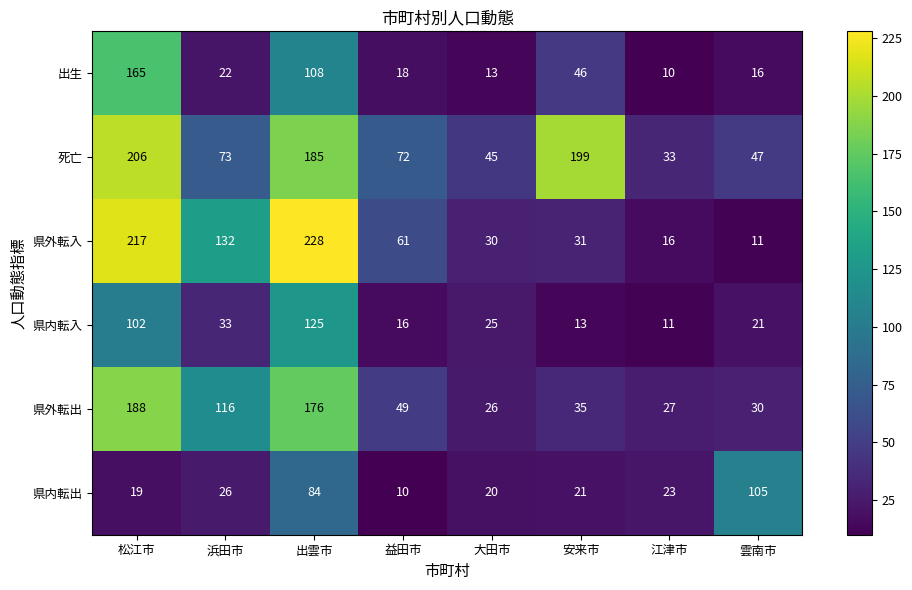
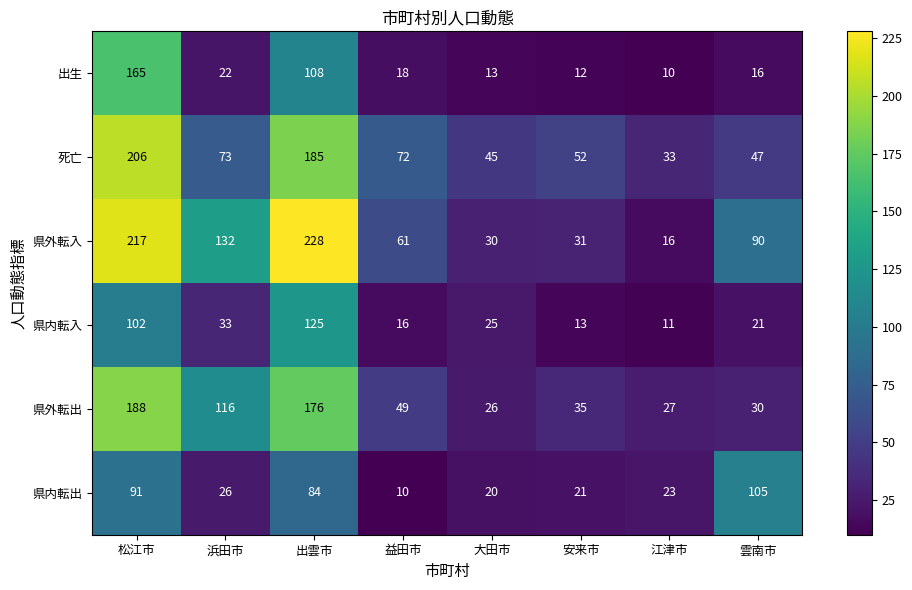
  {
    "出生": {
      "松江市": 165,
      "浜田市": 22,
      "出雲市": 108,
      "益田市": 18,
      "大田市": 13,
-     "安来市": 46,
+     "安来市": 12,
      "江津市": 10,
      "雲南市": 16
    },
    "死亡": {
      "松江市": 206,
      "浜田市": 73,
      "出雲市": 185,
      "益田市": 72,
      "大田市": 45,
-     "安来市": 199,
+     "安来市": 52,
      "江津市": 33,
      "雲南市": 47
    },
    "県外転入": {
      "松江市": 217,
      "浜田市": 132,
      "出雲市": 228,
      "益田市": 61,
      "大田市": 30,
      "安来市": 31,
      "江津市": 16,
-     "雲南市": 11
+     "雲南市": 90
    },
    "県内転入": {
      "松江市": 102,
      "浜田市": 33,
      "出雲市": 125,
      "益田市": 16,
      "大田市": 25,
      "安来市": 13,
      "江津市": 11,
      "雲南市": 21
    },
    "県外転出": {
      "松江市": 188,
      "浜田市": 116,
      "出雲市": 176,
      "益田市": 49,
      "大田市": 26,
      "安来市": 35,
      "江津市": 27,
      "雲南市": 30
    },
    "県内転出": {
-     "松江市": 19,
+     "松江市": 91,
      "浜田市": 26,
      "出雲市": 84,
      "益田市": 10,
      "大田市": 20,
      "安来市": 21,
      "江津市": 23,
      "雲南市": 105
    }
  }
